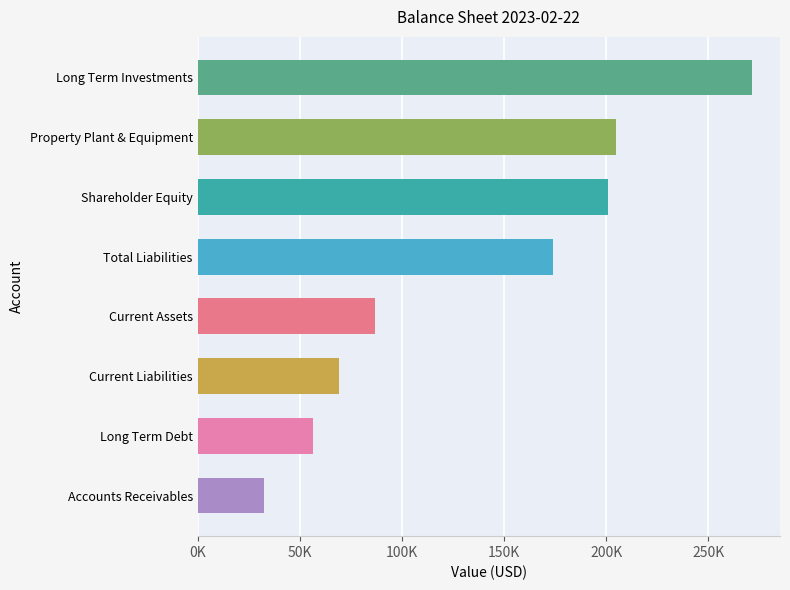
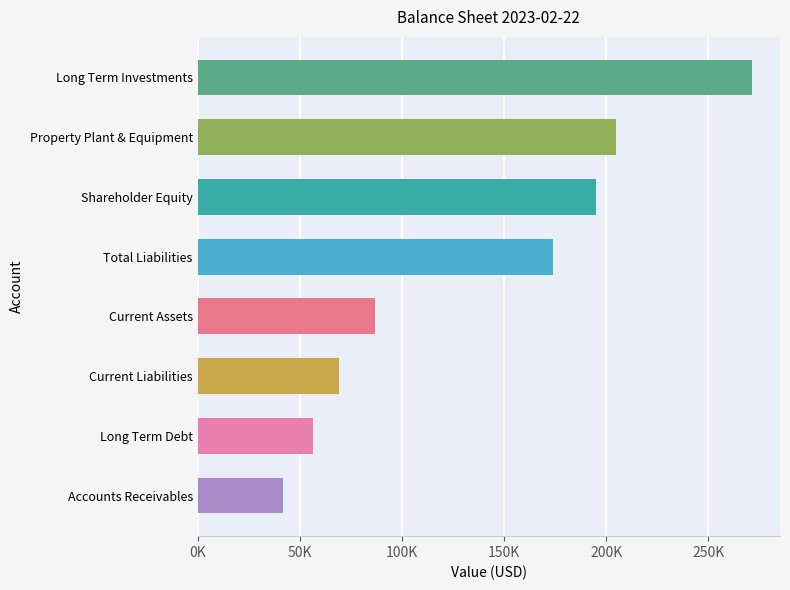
  {
    "Long Term Investments": 271000,
    "Property Plant & Equipment": 205000,
-   "Shareholder Equity": 201000,
+   "Shareholder Equity": 195000,
    "Total Liabilities": 174000,
    "Current Assets": 87000,
    "Current Liabilities": 69000,
    "Long Term Debt": 57000,
-   "Accounts Receivables": 33000
+   "Accounts Receivables": 42000
  }
